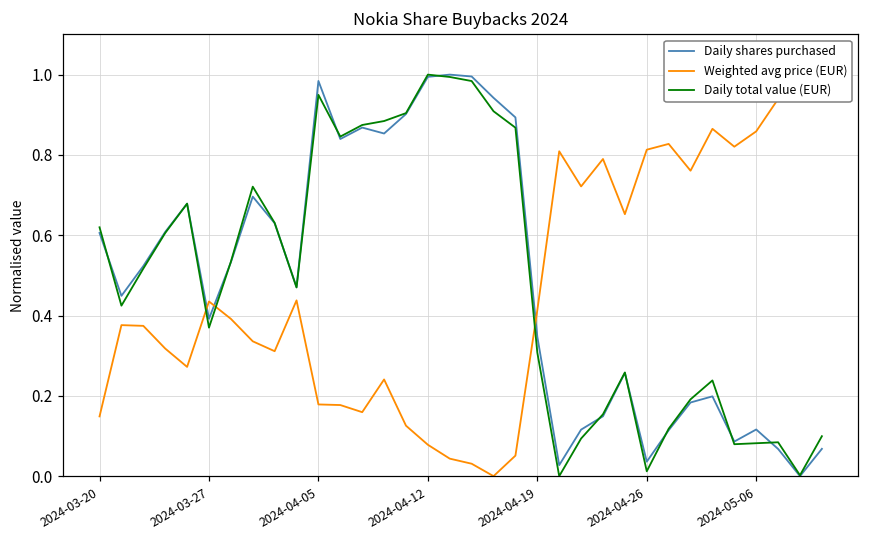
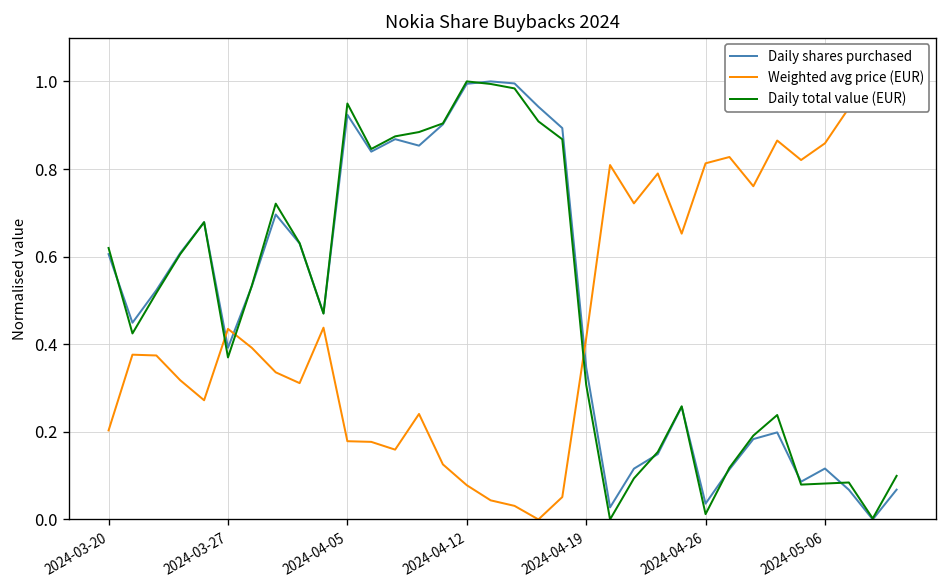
  {
    "Daily shares purchased": {
      "2024-03-20": 0.61,
      "2024-03-27": 0.39,
-     "2024-04-05": 0.98,
+     "2024-04-05": 0.92,
      "2024-04-19": 0.35,
      "2024-04-26": 0.04,
      "2024-05-06": 0.12
    },
    "Weighted avg price (EUR)": {
-     "2024-03-20": 0.15,
+     "2024-03-20": 0.20,
      "2024-03-27": 0.44,
      "2024-04-05": 0.18,
      "2024-04-12": 0.08,
      "2024-04-19": 0.41,
      "2024-04-26": 0.81,
      "2024-05-06": 0.86
    },
    "Daily total value (EUR)": {
      "2024-03-20": 0.62,
      "2024-03-27": 0.37,
      "2024-04-05": 0.95,
      "2024-04-19": 0.31,
      "2024-04-26": 0.01,
      "2024-05-06": 0.08
    }
  }
